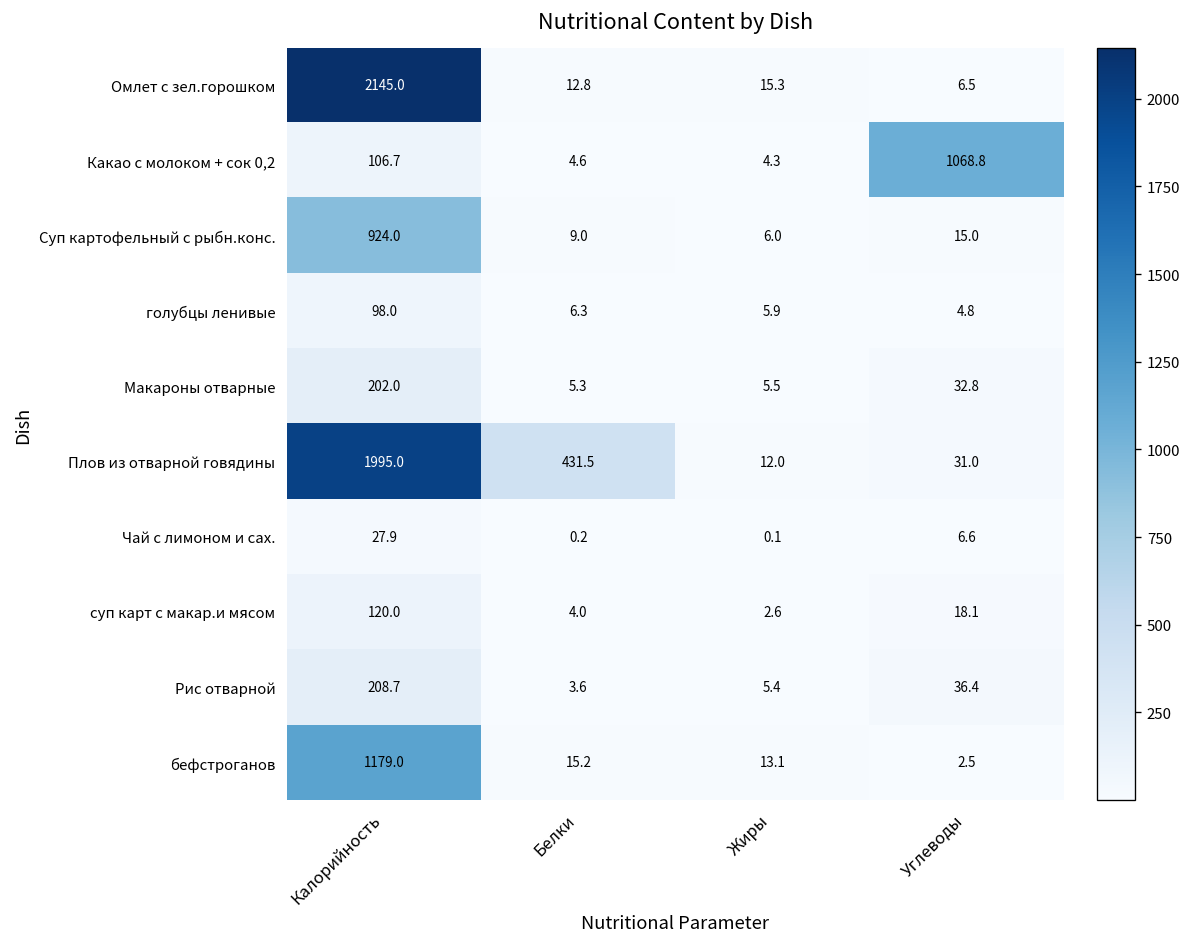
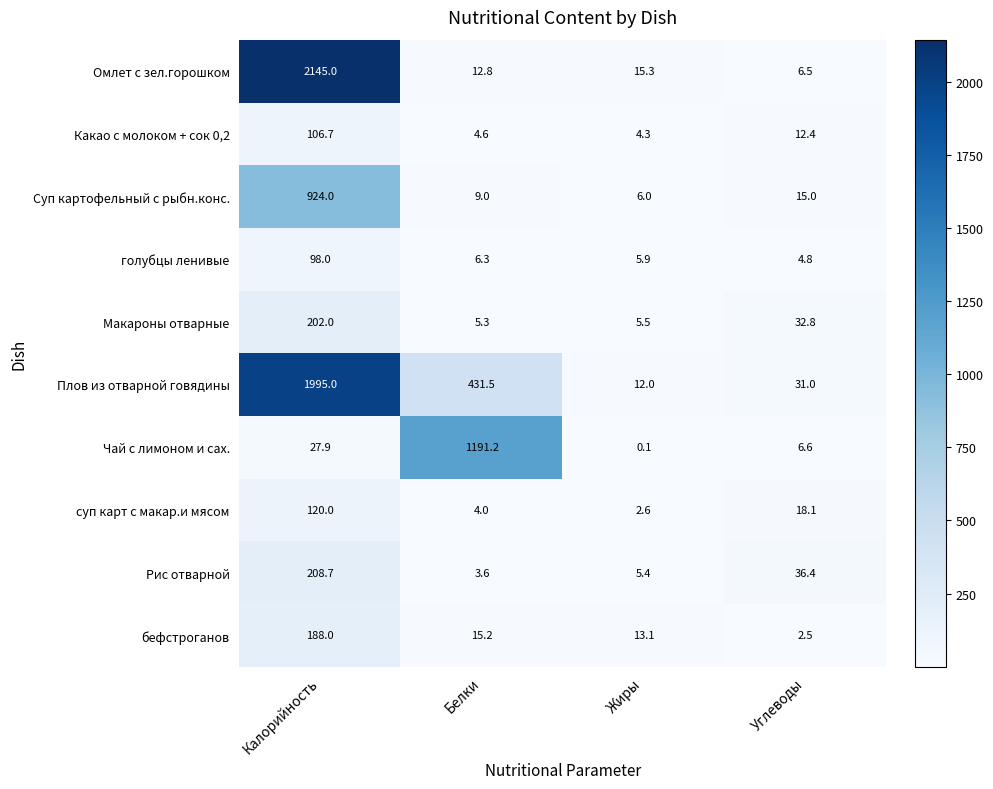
  {
    "Омлет с зел.горошком": {
      "Калорийность": 2145.0,
      "Белки": 12.8,
      "Жиры": 15.3,
      "Углеводы": 6.5
    },
    "Какао с молоком + сок 0,2": {
      "Калорийность": 106.7,
      "Белки": 4.6,
      "Жиры": 4.3,
-     "Углеводы": 1068.8
+     "Углеводы": 12.4
    },
    "Суп картофельный с рыбн.конс.": {
      "Калорийность": 924.0,
      "Белки": 9.0,
      "Жиры": 6.0,
      "Углеводы": 15.0
    },
    "голубцы ленивые": {
      "Калорийность": 98.0,
      "Белки": 6.3,
      "Жиры": 5.9,
      "Углеводы": 4.8
    },
    "Макароны отварные": {
      "Калорийность": 202.0,
      "Белки": 5.3,
      "Жиры": 5.5,
      "Углеводы": 32.8
    },
    "Плов из отварной говядины": {
      "Калорийность": 1995.0,
      "Белки": 431.5,
      "Жиры": 12.0,
      "Углеводы": 31.0
    },
    "Чай с лимоном и сах.": {
      "Калорийность": 27.9,
-     "Белки": 0.2,
+     "Белки": 1191.2,
      "Жиры": 0.1,
      "Углеводы": 6.6
    },
    "суп карт с макар.и мясом": {
      "Калорийность": 120.0,
      "Белки": 4.0,
      "Жиры": 2.6,
      "Углеводы": 18.1
    },
    "Рис отварной": {
      "Калорийность": 208.7,
      "Белки": 3.6,
      "Жиры": 5.4,
      "Углеводы": 36.4
    },
    "бефстроганов": {
-     "Калорийность": 1179.0,
+     "Калорийность": 188.0,
      "Белки": 15.2,
      "Жиры": 13.1,
      "Углеводы": 2.5
    }
  }
